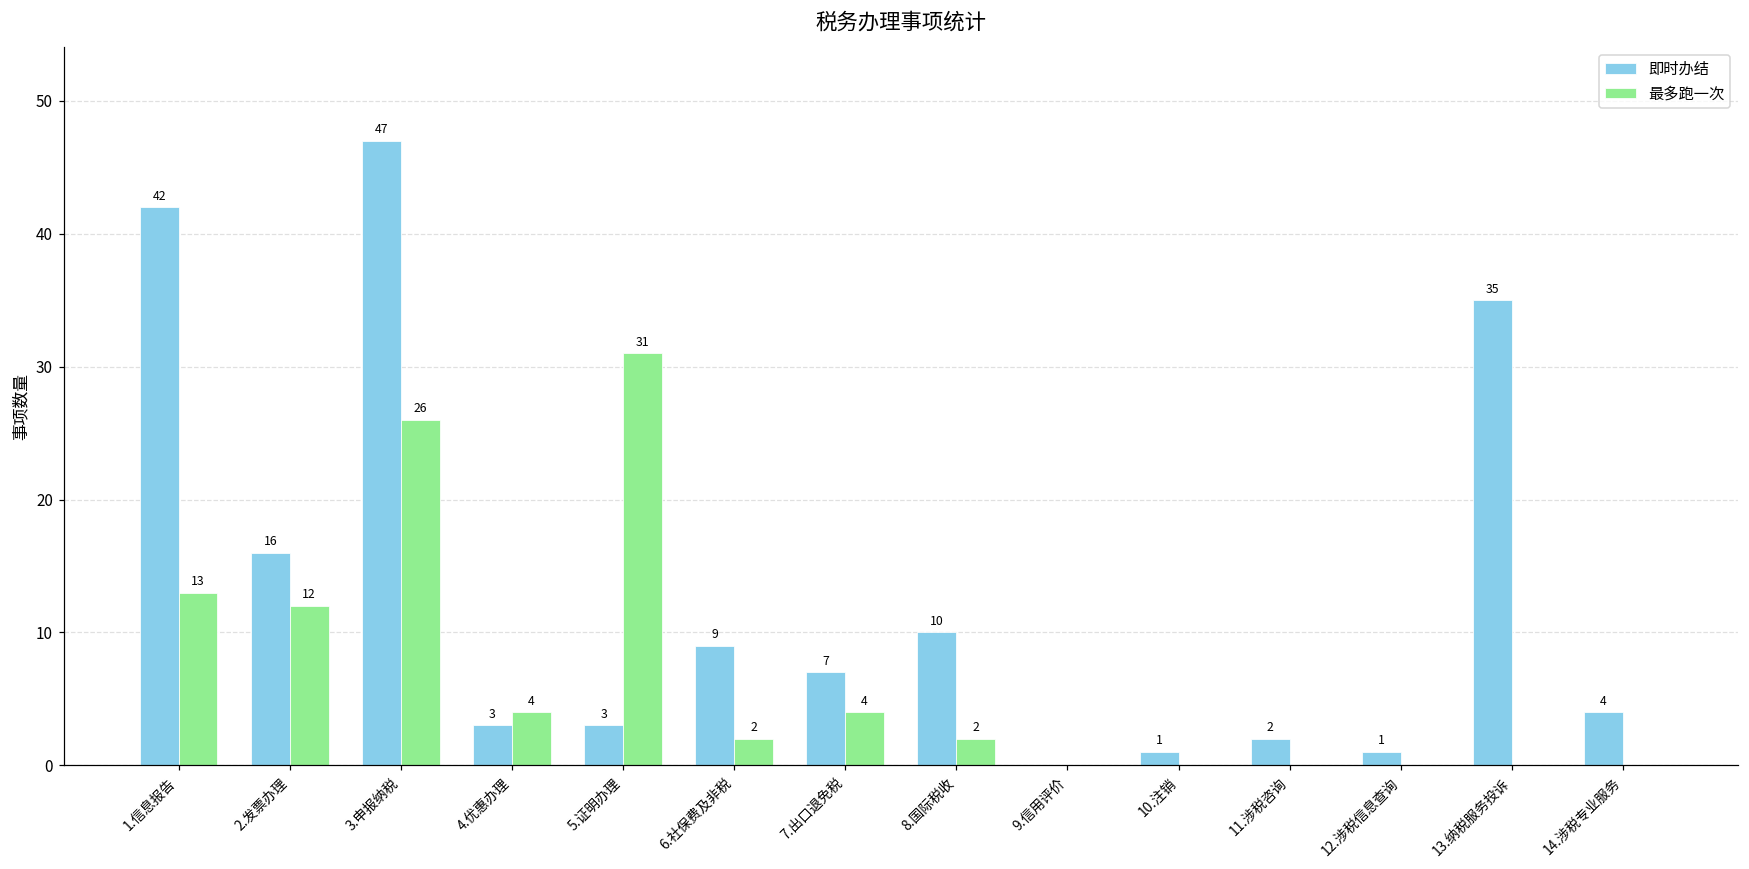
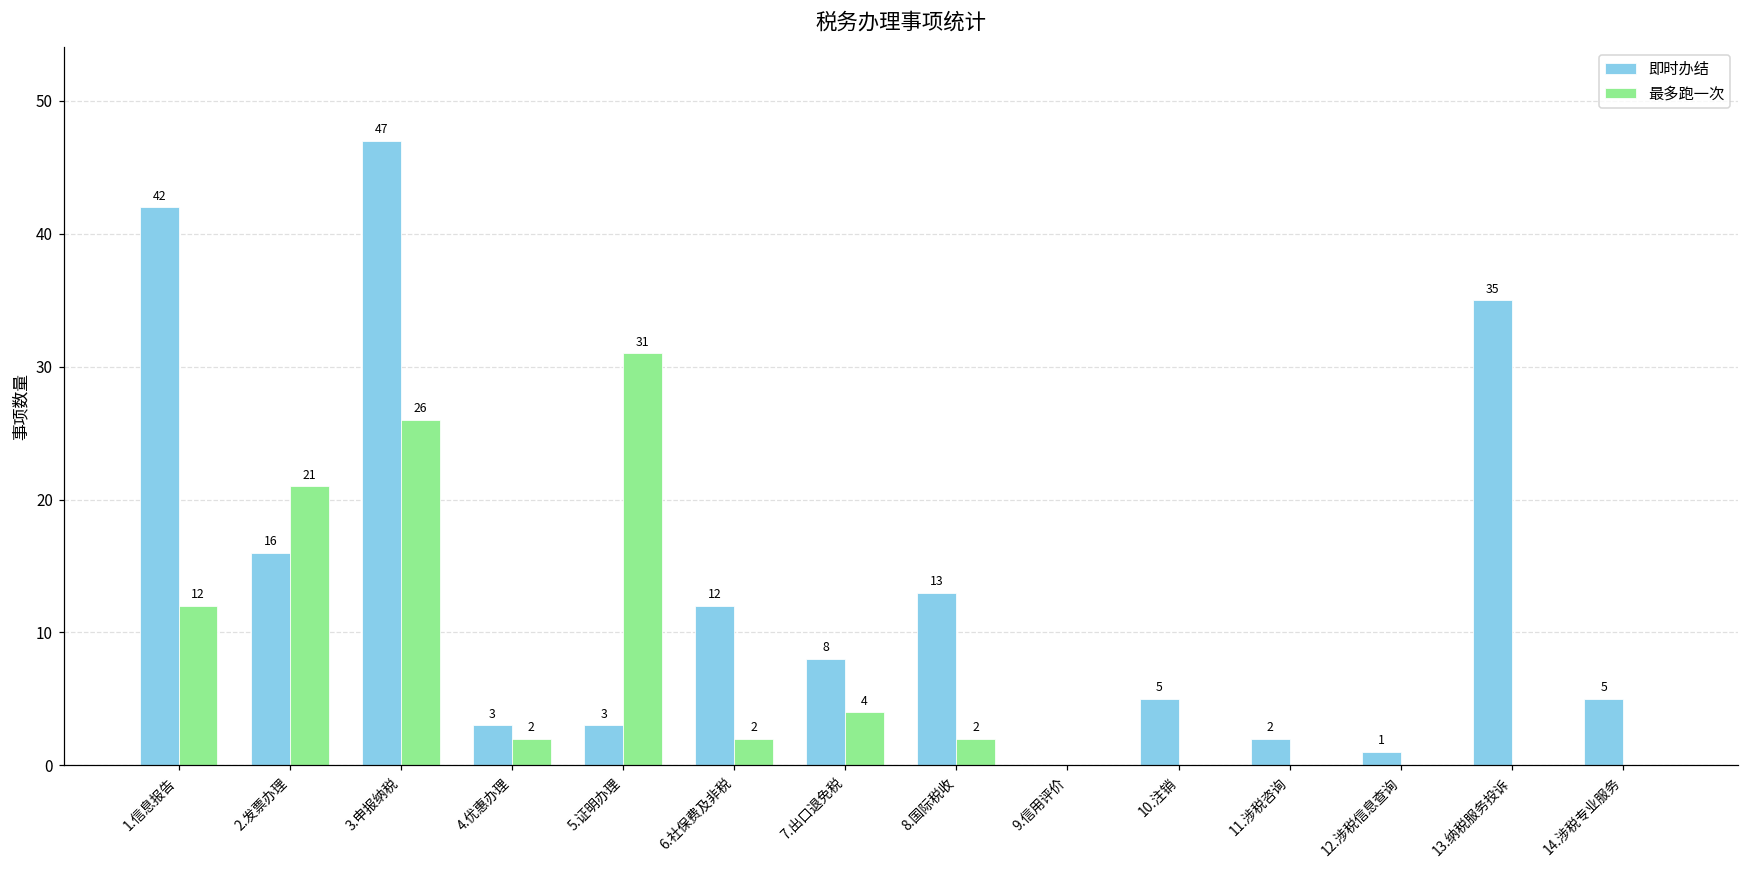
  {
    "即时办结": {
      "1.信息报告": 42,
      "2.发票办理": 16,
      "3.申报纳税": 47,
      "4.优惠办理": 3,
      "5.证明办理": 3,
-     "6.社保费及非税": 9,
-     "7.出口退免税": 7,
-     "8.国际税收": 10,
-     "10.注销": 1,
+     "6.社保费及非税": 12,
+     "7.出口退免税": 8,
+     "8.国际税收": 13,
+     "10.注销": 5,
      "11.涉税咨询": 2,
      "12.涉税信息查询": 1,
      "13.纳税服务投诉": 35,
-     "14.涉税专业服务": 4
+     "14.涉税专业服务": 5
    },
    "最多跑一次": {
-     "1.信息报告": 13,
-     "2.发票办理": 12,
+     "1.信息报告": 12,
+     "2.发票办理": 21,
      "3.申报纳税": 26,
-     "4.优惠办理": 4,
+     "4.优惠办理": 2,
      "5.证明办理": 31,
      "6.社保费及非税": 2,
      "7.出口退免税": 4,
      "8.国际税收": 2
    }
  }
